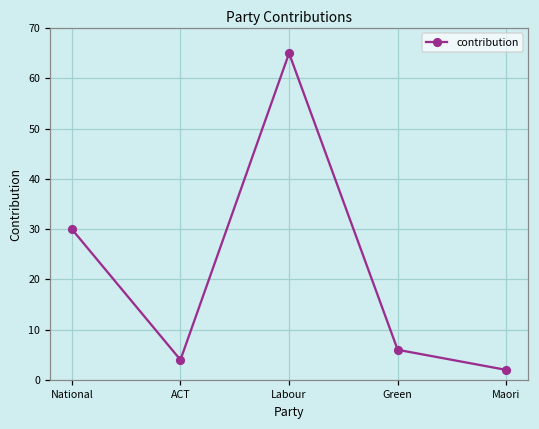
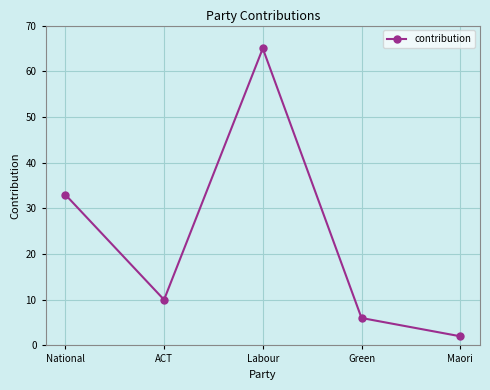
  {
-   "National": 30,
-   "ACT": 4,
+   "National": 33,
+   "ACT": 10,
    "Labour": 65,
    "Green": 6,
    "Maori": 2
  }
